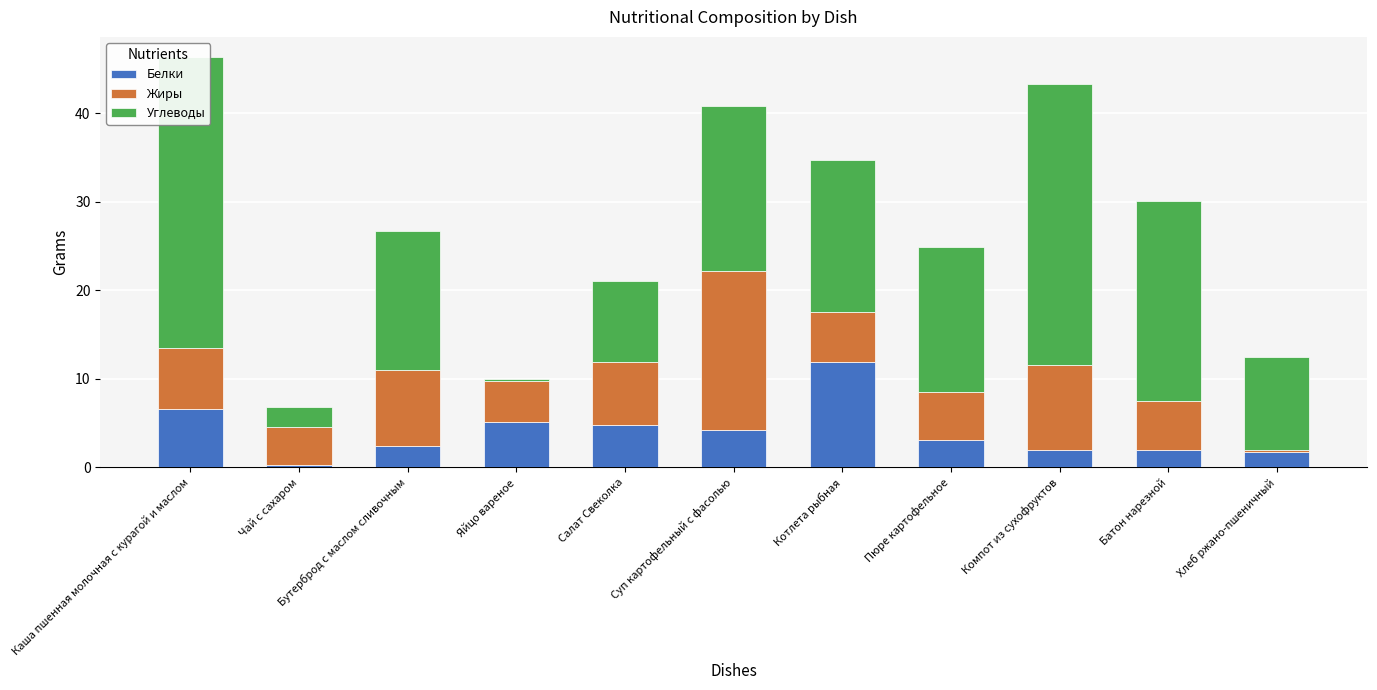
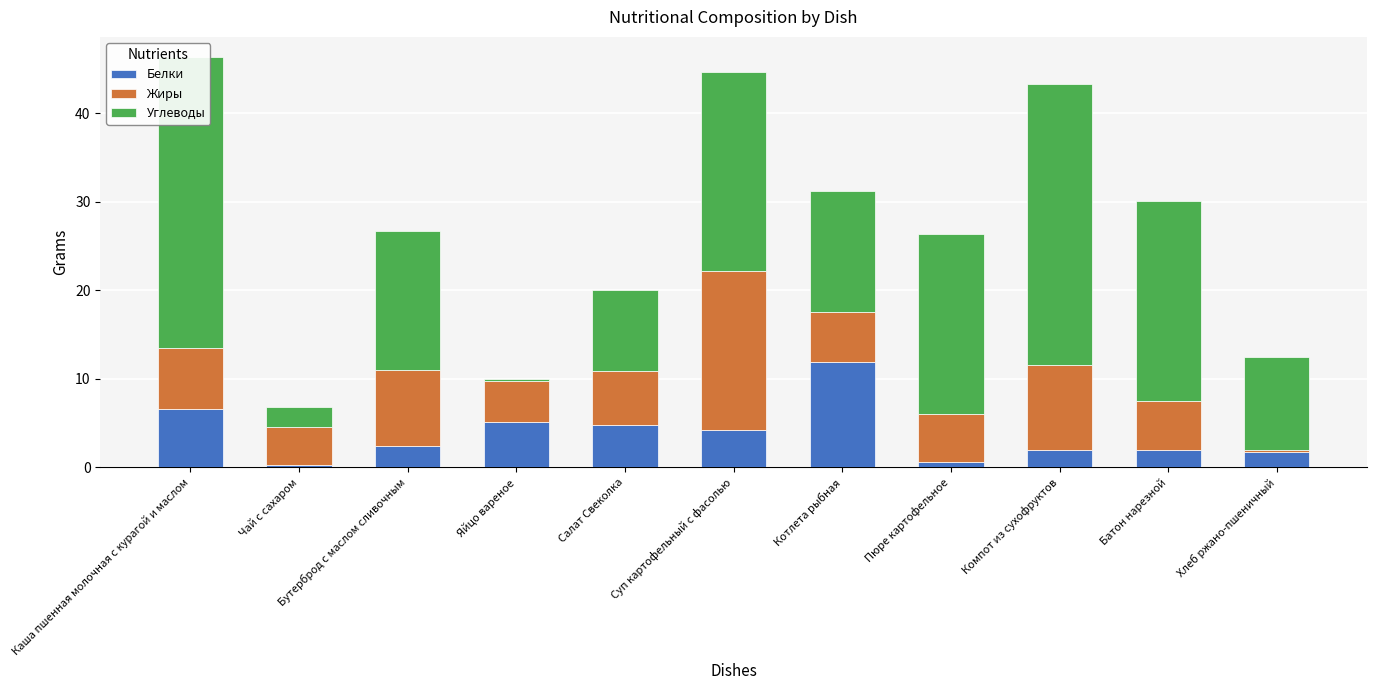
  {
    "Белки": {
      "Каша пшенная молочная с курагой и маслом": 7,
      "Чай с сахаром": 0,
      "Бутерброд с маслом сливочным": 2,
      "Яйцо вареное": 5,
      "Салат Свеколка": 5,
      "Суп картофельный с фасолью": 4,
      "Котлета рыбная": 12,
-     "Пюре картофельное": 3,
+     "Пюре картофельное": 1,
      "Компот из сухофруктов": 2,
      "Батон нарезной": 2,
      "Хлеб ржано-пшеничный": 2
    },
    "Жиры": {
      "Каша пшенная молочная с курагой и маслом": 7,
      "Чай с сахаром": 4,
      "Бутерброд с маслом сливочным": 9,
      "Яйцо вареное": 5,
-     "Салат Свеколка": 7,
+     "Салат Свеколка": 6,
      "Суп картофельный с фасолью": 18,
      "Котлета рыбная": 6,
      "Пюре картофельное": 5,
      "Компот из сухофруктов": 10,
      "Батон нарезной": 6
    },
    "Углеводы": {
      "Чай с сахаром": 2,
      "Бутерброд с маслом сливочным": 16,
      "Яйцо вареное": 0,
      "Салат Свеколка": 9,
-     "Суп картофельный с фасолью": 19,
-     "Котлета рыбная": 17,
-     "Пюре картофельное": 16,
+     "Суп картофельный с фасолью": 22,
+     "Котлета рыбная": 14,
+     "Пюре картофельное": 20,
      "Компот из сухофруктов": 32,
      "Батон нарезной": 23,
      "Хлеб ржано-пшеничный": 11
    }
  }
